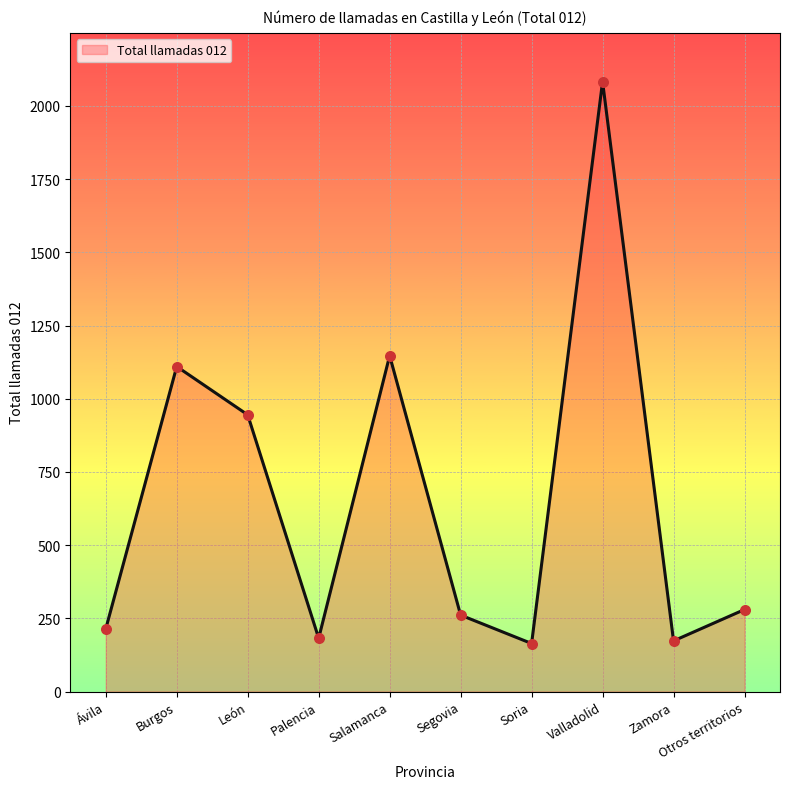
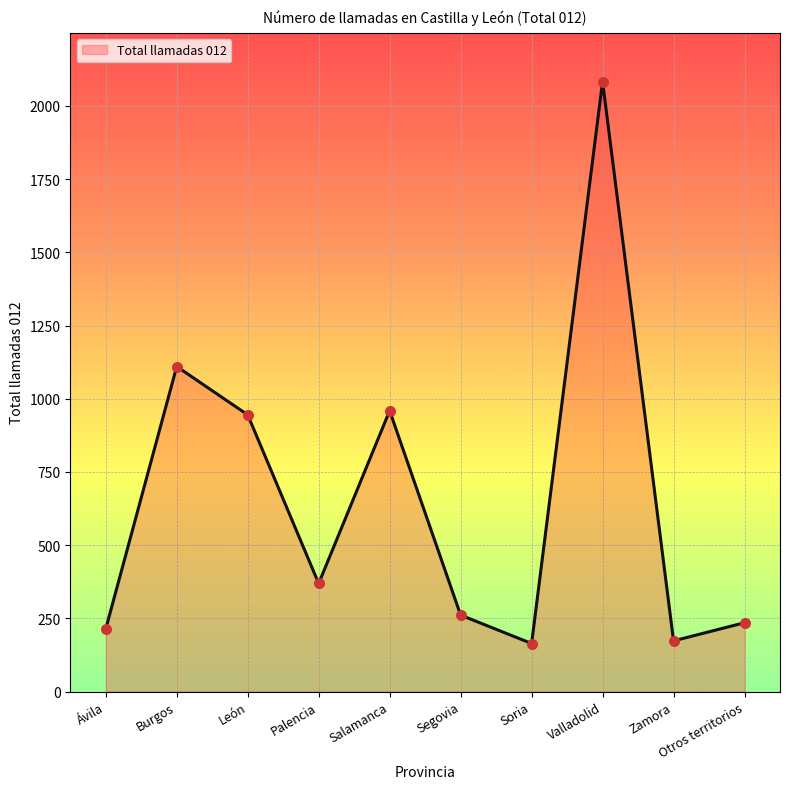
  {
    "Ávila": 210,
    "Burgos": 1110,
    "León": 950,
-   "Palencia": 180,
-   "Salamanca": 1150,
+   "Palencia": 370,
+   "Salamanca": 960,
    "Segovia": 260,
    "Soria": 160,
    "Valladolid": 2080,
    "Zamora": 170,
-   "Otros territorios": 280
+   "Otros territorios": 240
  }
